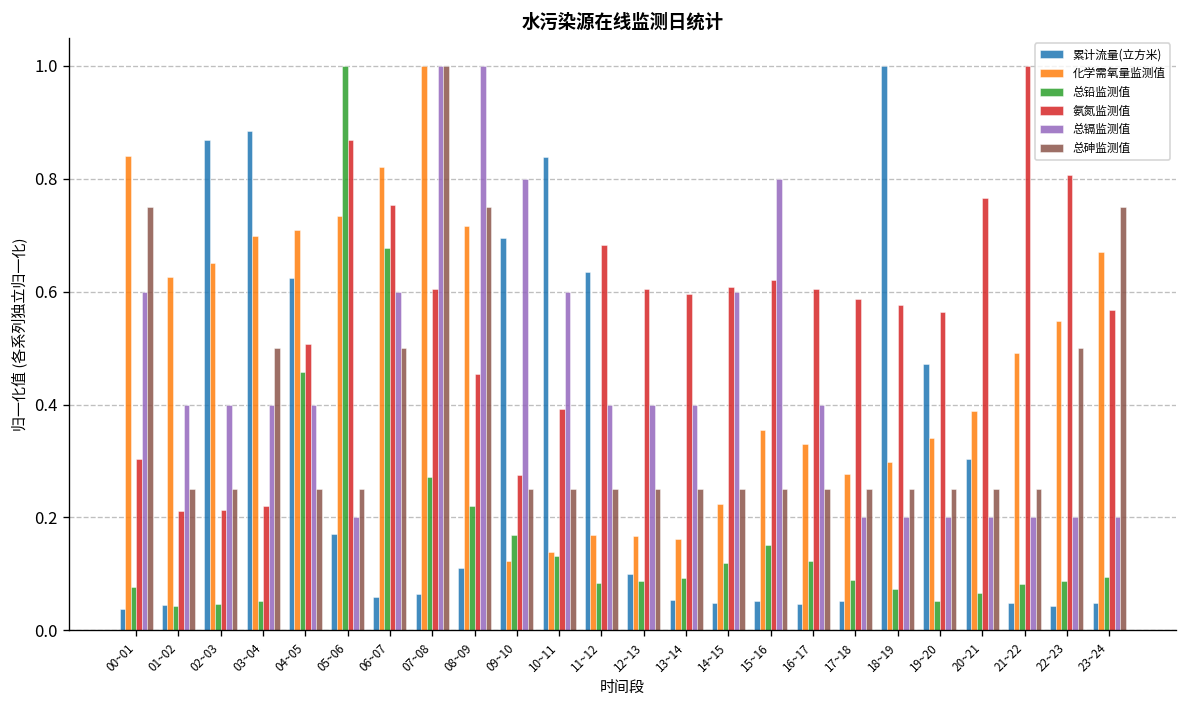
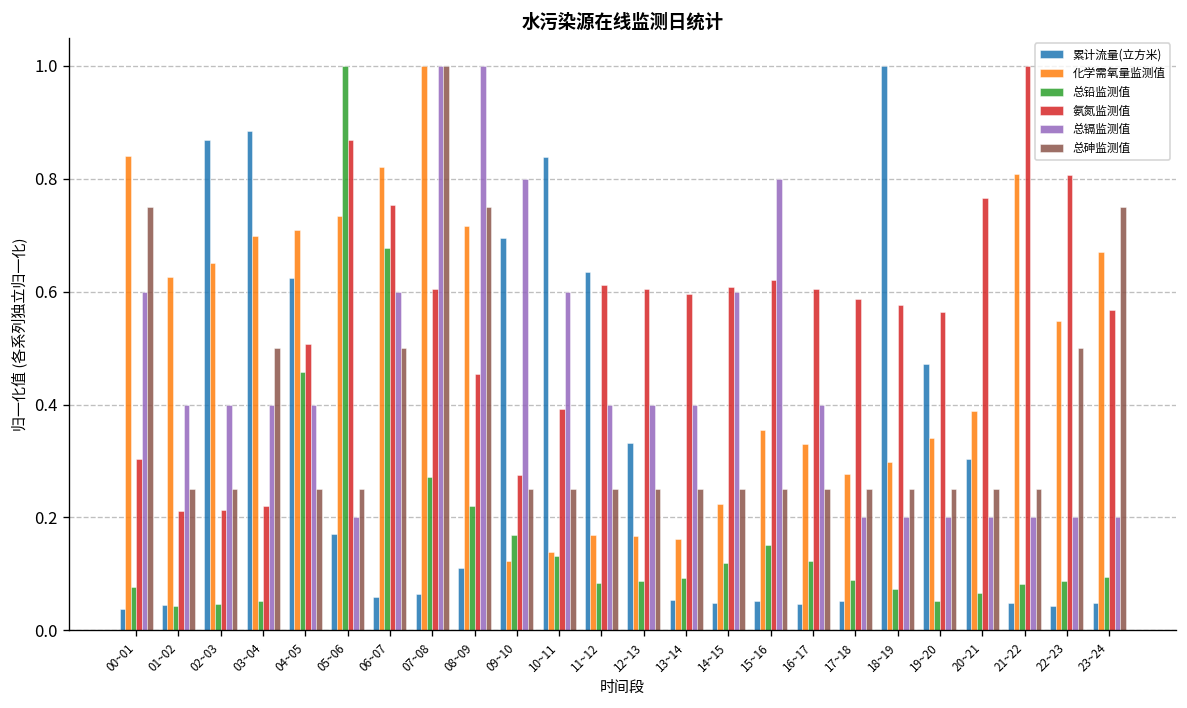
  {
    "累计流量(立方米)": {
      "00~01": 0.04,
      "01~02": 0.05,
      "02~03": 0.87,
      "03~04": 0.88,
      "04~05": 0.62,
      "05~06": 0.17,
      "06~07": 0.06,
      "07~08": 0.06,
      "08~09": 0.11,
      "09~10": 0.69,
      "10~11": 0.84,
      "11~12": 0.63,
-     "12~13": 0.10,
+     "12~13": 0.33,
      "13~14": 0.05,
      "14~15": 0.05,
      "15~16": 0.05,
      "16~17": 0.05,
      "17~18": 0.05,
      "18~19": 1.00,
      "19~20": 0.47,
      "20~21": 0.30,
      "21~22": 0.05,
      "22~23": 0.04,
      "23~24": 0.05
    },
    "化学需氧量监测值": {
      "00~01": 0.84,
      "01~02": 0.63,
      "02~03": 0.65,
      "03~04": 0.70,
      "04~05": 0.71,
      "05~06": 0.73,
      "06~07": 0.82,
      "07~08": 1.00,
      "08~09": 0.72,
      "09~10": 0.12,
      "10~11": 0.14,
      "11~12": 0.17,
      "12~13": 0.17,
      "13~14": 0.16,
      "14~15": 0.22,
      "15~16": 0.35,
      "16~17": 0.33,
      "17~18": 0.28,
      "18~19": 0.30,
      "19~20": 0.34,
      "20~21": 0.39,
-     "21~22": 0.49,
+     "21~22": 0.81,
      "22~23": 0.55,
      "23~24": 0.67
    },
    "总铅监测值": {
      "00~01": 0.08,
      "01~02": 0.04,
      "02~03": 0.05,
      "03~04": 0.05,
      "04~05": 0.46,
      "05~06": 1.00,
      "06~07": 0.68,
      "07~08": 0.27,
      "08~09": 0.22,
      "09~10": 0.17,
      "10~11": 0.13,
      "11~12": 0.08,
      "12~13": 0.09,
      "13~14": 0.09,
      "14~15": 0.12,
      "15~16": 0.15,
      "16~17": 0.12,
      "17~18": 0.09,
      "18~19": 0.07,
      "19~20": 0.05,
      "20~21": 0.07,
      "21~22": 0.08,
      "22~23": 0.09,
      "23~24": 0.09
    },
    "氨氮监测值": {
      "00~01": 0.30,
      "01~02": 0.21,
      "02~03": 0.21,
      "03~04": 0.22,
      "04~05": 0.51,
      "05~06": 0.87,
      "06~07": 0.75,
      "07~08": 0.61,
      "08~09": 0.45,
      "09~10": 0.28,
      "10~11": 0.39,
-     "11~12": 0.68,
+     "11~12": 0.61,
      "12~13": 0.61,
      "13~14": 0.60,
      "14~15": 0.61,
      "15~16": 0.62,
      "16~17": 0.61,
      "17~18": 0.59,
      "18~19": 0.58,
      "19~20": 0.56,
      "20~21": 0.77,
      "21~22": 1.00,
      "22~23": 0.81,
      "23~24": 0.57
    },
    "总镉监测值": {
      "00~01": 0.60,
      "01~02": 0.40,
      "02~03": 0.40,
      "03~04": 0.40,
      "04~05": 0.40,
      "05~06": 0.20,
      "06~07": 0.60,
      "07~08": 1.00,
      "08~09": 1.00,
      "09~10": 0.80,
      "10~11": 0.60,
      "11~12": 0.40,
      "12~13": 0.40,
      "13~14": 0.40,
      "14~15": 0.60,
      "15~16": 0.80,
      "16~17": 0.40,
      "17~18": 0.20,
      "18~19": 0.20,
      "19~20": 0.20,
      "20~21": 0.20,
      "21~22": 0.20,
      "22~23": 0.20,
      "23~24": 0.20
    },
    "总砷监测值": {
      "00~01": 0.75,
      "01~02": 0.25,
      "02~03": 0.25,
      "03~04": 0.50,
      "04~05": 0.25,
      "05~06": 0.25,
      "06~07": 0.50,
      "07~08": 1.00,
      "08~09": 0.75,
      "09~10": 0.25,
      "10~11": 0.25,
      "11~12": 0.25,
      "12~13": 0.25,
      "13~14": 0.25,
      "14~15": 0.25,
      "15~16": 0.25,
      "16~17": 0.25,
      "17~18": 0.25,
      "18~19": 0.25,
      "19~20": 0.25,
      "20~21": 0.25,
      "21~22": 0.25,
      "22~23": 0.50,
      "23~24": 0.75
    }
  }
